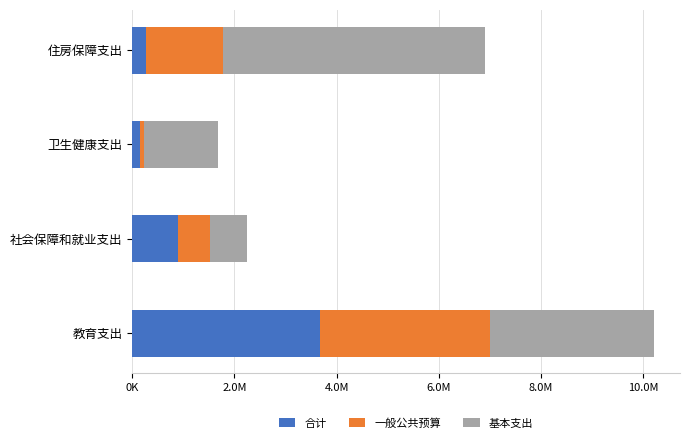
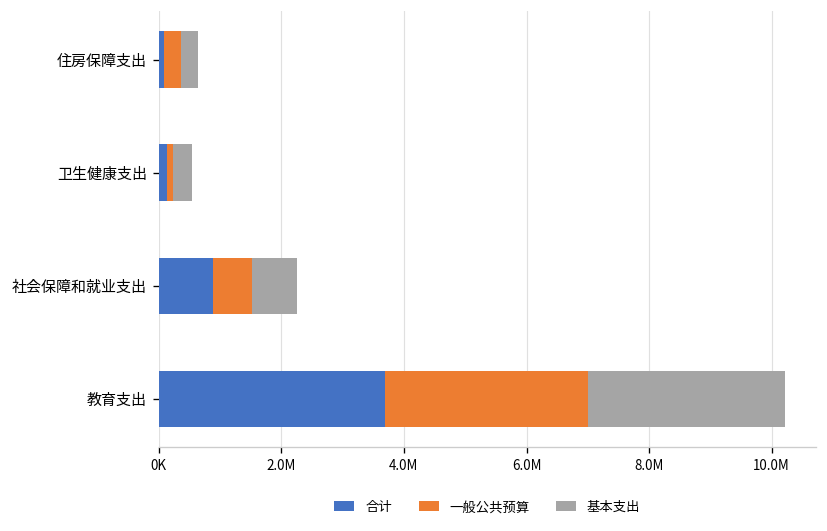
  {
    "合计": {
-     "住房保障支出": 300000,
+     "住房保障支出": 100000,
      "卫生健康支出": 100000,
      "社会保障和就业支出": 900000,
      "教育支出": 3700000
    },
    "一般公共预算": {
-     "住房保障支出": 1500000,
+     "住房保障支出": 300000,
      "卫生健康支出": 100000,
      "社会保障和就业支出": 600000,
      "教育支出": 3300000
    },
    "基本支出": {
-     "住房保障支出": 5100000,
-     "卫生健康支出": 1500000,
+     "住房保障支出": 300000,
+     "卫生健康支出": 300000,
      "社会保障和就业支出": 700000,
      "教育支出": 3200000
    }
  }
